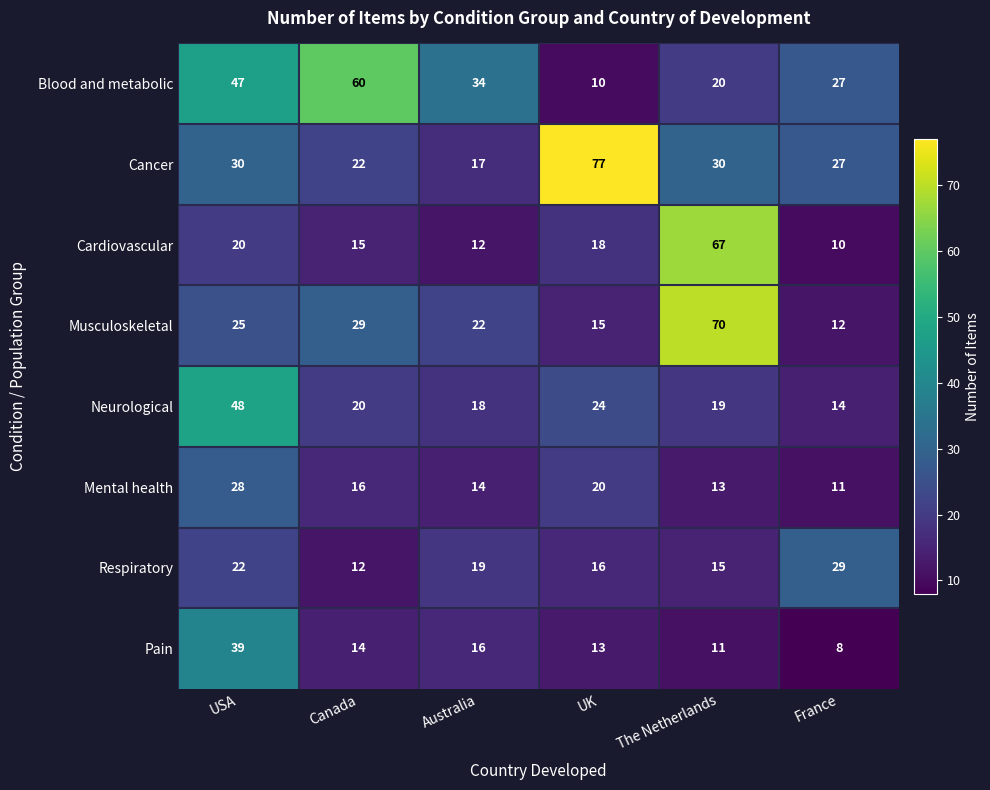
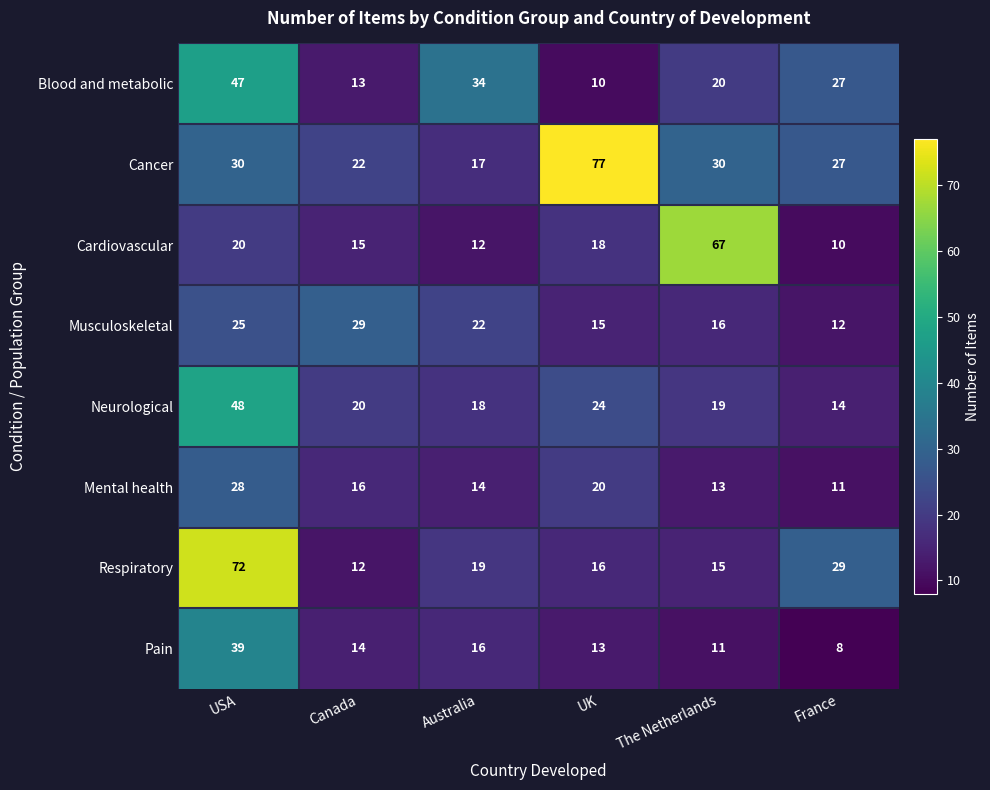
  {
    "Blood and metabolic": {
      "USA": 47,
-     "Canada": 60,
+     "Canada": 13,
      "Australia": 34,
      "UK": 10,
      "The Netherlands": 20,
      "France": 27
    },
    "Cancer": {
      "USA": 30,
      "Canada": 22,
      "Australia": 17,
      "UK": 77,
      "The Netherlands": 30,
      "France": 27
    },
    "Cardiovascular": {
      "USA": 20,
      "Canada": 15,
      "Australia": 12,
      "UK": 18,
      "The Netherlands": 67,
      "France": 10
    },
    "Musculoskeletal": {
      "USA": 25,
      "Canada": 29,
      "Australia": 22,
      "UK": 15,
-     "The Netherlands": 70,
+     "The Netherlands": 16,
      "France": 12
    },
    "Neurological": {
      "USA": 48,
      "Canada": 20,
      "Australia": 18,
      "UK": 24,
      "The Netherlands": 19,
      "France": 14
    },
    "Mental health": {
      "USA": 28,
      "Canada": 16,
      "Australia": 14,
      "UK": 20,
      "The Netherlands": 13,
      "France": 11
    },
    "Respiratory": {
-     "USA": 22,
+     "USA": 72,
      "Canada": 12,
      "Australia": 19,
      "UK": 16,
      "The Netherlands": 15,
      "France": 29
    },
    "Pain": {
      "USA": 39,
      "Canada": 14,
      "Australia": 16,
      "UK": 13,
      "The Netherlands": 11,
      "France": 8
    }
  }
